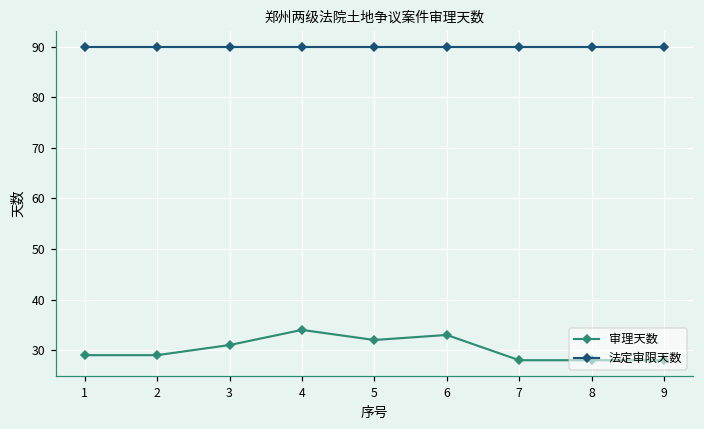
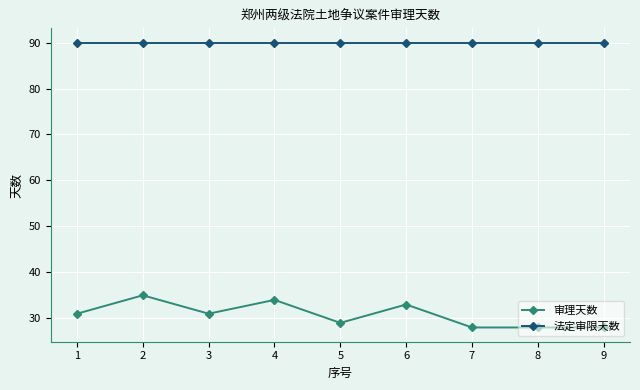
  {
    "审理天数": {
-     "1": 29,
-     "2": 29,
+     "1": 31,
+     "2": 35,
      "3": 31,
      "4": 34,
-     "5": 32,
+     "5": 29,
      "6": 33,
      "7": 28
    },
    "法定审限天数": {
      "1": 90,
      "2": 90,
      "3": 90,
      "4": 90,
      "5": 90,
      "6": 90,
      "7": 90,
      "8": 90,
      "9": 90
    }
  }
